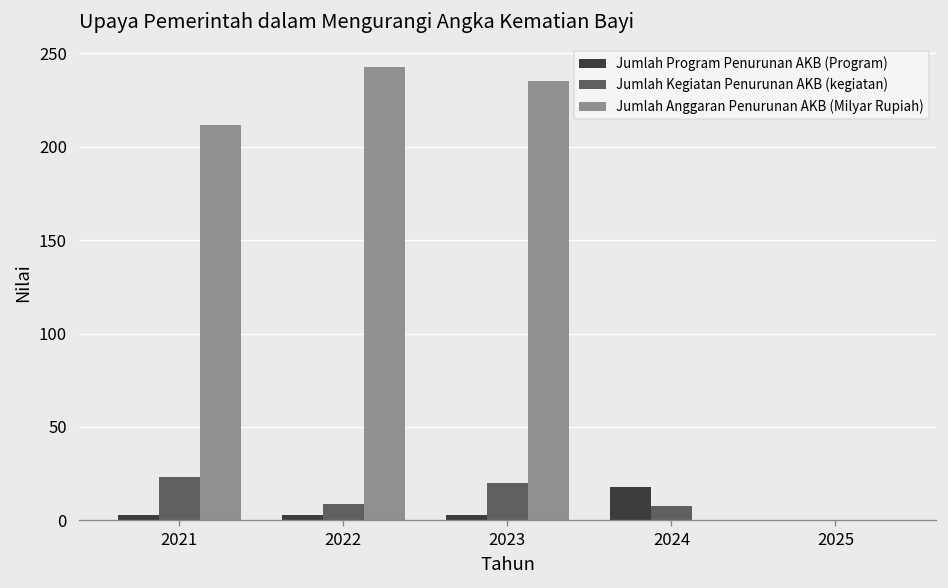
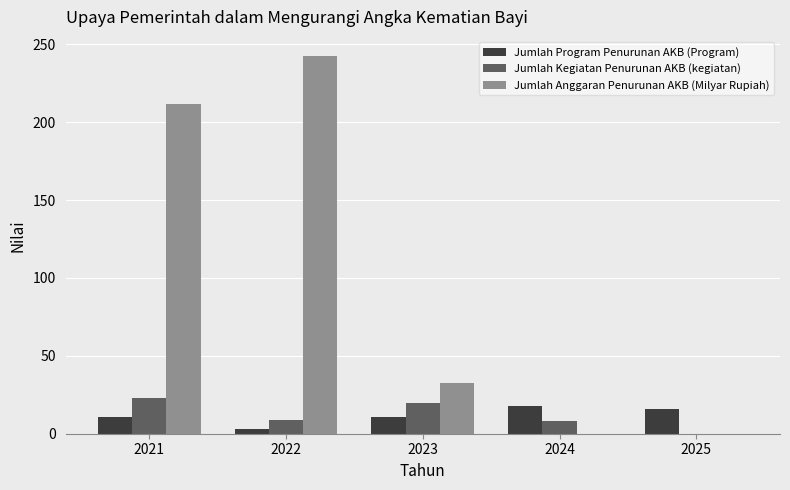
  {
    "Jumlah Program Penurunan AKB (Program)": {
-     "2021": 3,
+     "2021": 11,
      "2022": 3,
-     "2023": 3,
+     "2023": 11,
      "2024": 18,
-     "2025": 0
+     "2025": 16
    },
    "Jumlah Kegiatan Penurunan AKB (kegiatan)": {
      "2021": 23,
      "2022": 9,
      "2023": 20,
      "2024": 8,
      "2025": 0
    },
    "Jumlah Anggaran Penurunan AKB (Milyar Rupiah)": {
      "2021": 212,
      "2022": 243,
-     "2023": 235,
+     "2023": 33,
      "2025": 0
    }
  }
